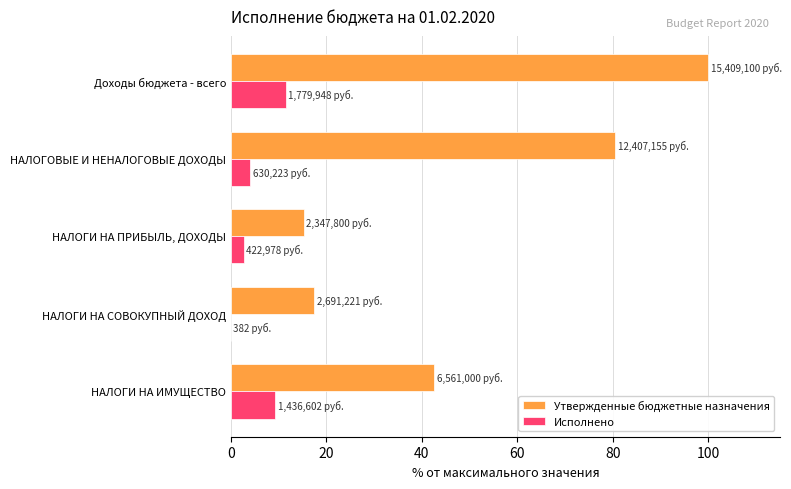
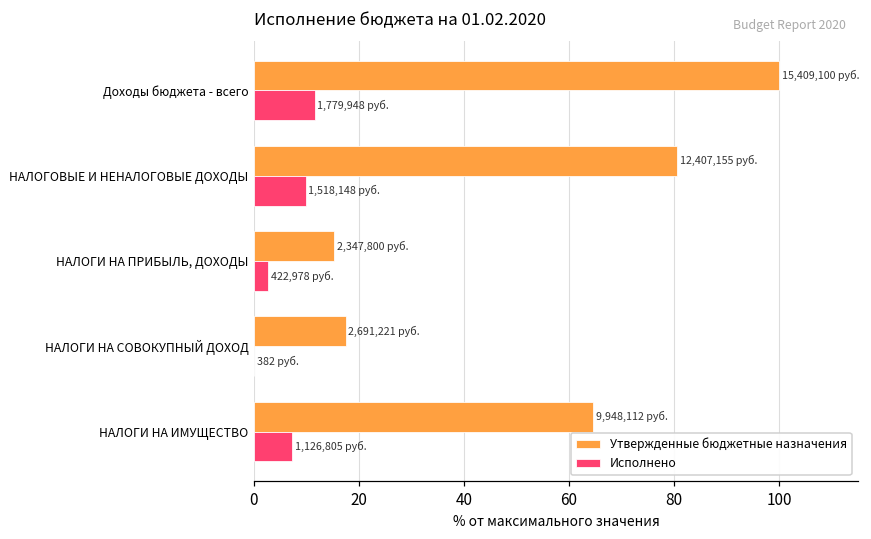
  {
    "Утвержденные бюджетные назначения": {
-     "НАЛОГИ НА ИМУЩЕСТВО": "6,561,000"
+     "НАЛОГИ НА ИМУЩЕСТВО": "9,948,112"
    },
    "Исполнено": {
-     "НАЛОГОВЫЕ И НЕНАЛОГОВЫЕ ДОХОДЫ": "630,223",
-     "НАЛОГИ НА ИМУЩЕСТВО": "1,436,602"
+     "НАЛОГОВЫЕ И НЕНАЛОГОВЫЕ ДОХОДЫ": "1,518,148",
+     "НАЛОГИ НА ИМУЩЕСТВО": "1,126,805"
    }
  }
